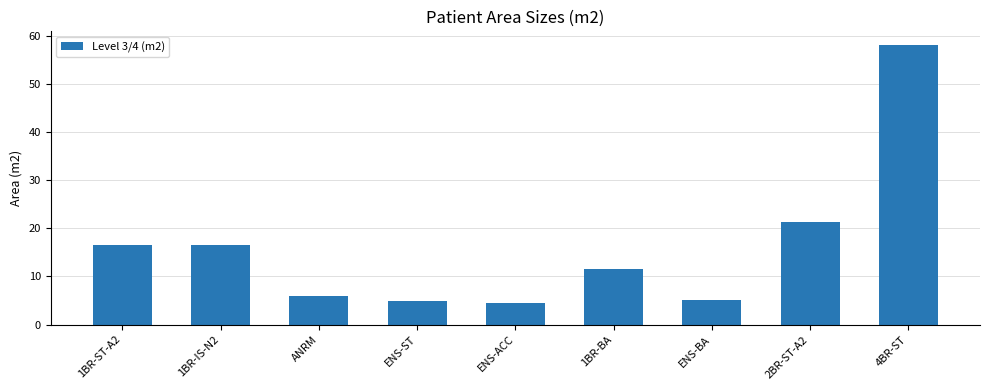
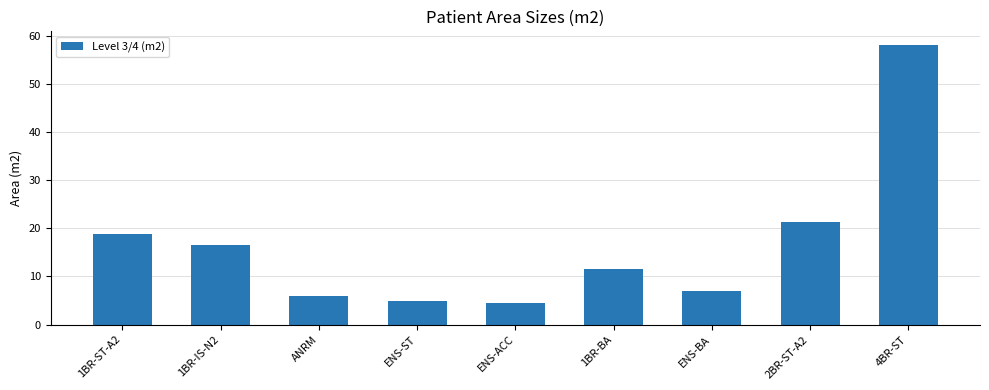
  {
-   "1BR-ST-A2": 17,
+   "1BR-ST-A2": 19,
    "1BR-IS-N2": 17,
    "ANRM": 6,
    "ENS-ST": 5,
    "ENS-ACC": 5,
    "1BR-BA": 12,
-   "ENS-BA": 5,
+   "ENS-BA": 7,
    "2BR-ST-A2": 21,
    "4BR-ST": 58
  }
